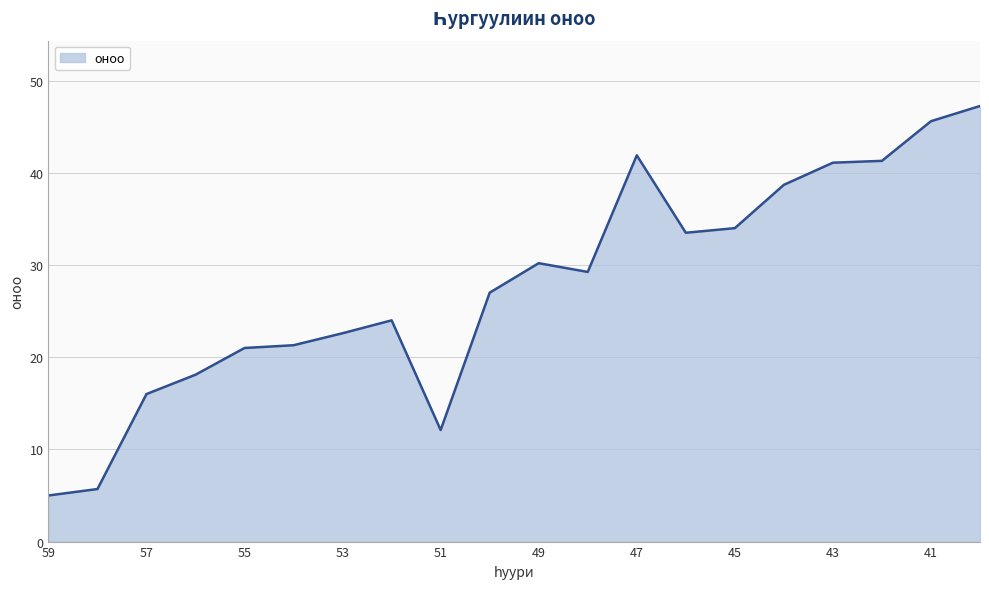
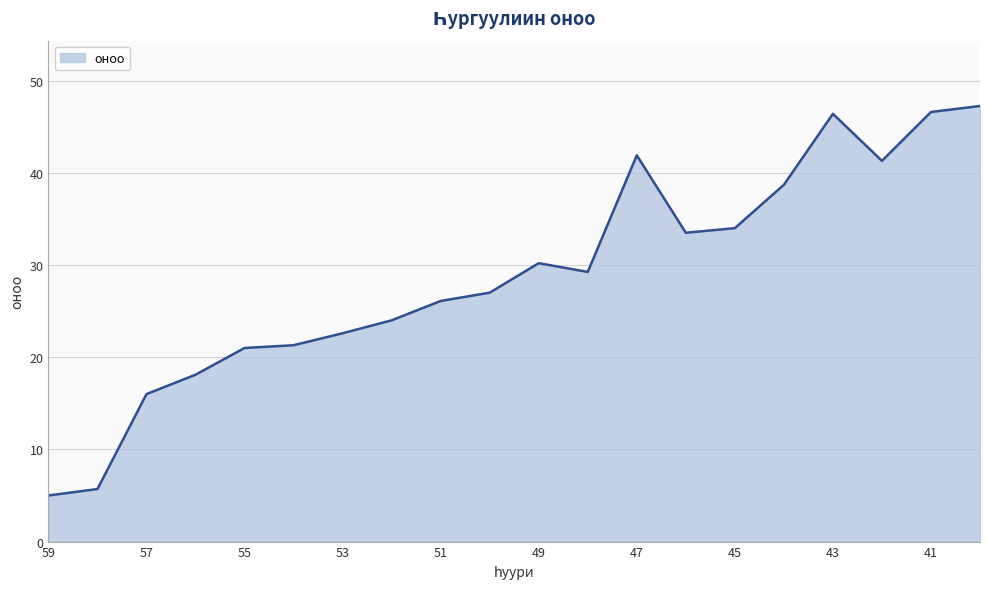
  {
    "59": 5,
    "57": 16,
    "55": 21,
    "53": 23,
-   "51": 12,
+   "51": 26,
    "49": 30,
    "47": 42,
    "45": 34,
-   "43": 41,
-   "41": 46
+   "43": 46,
+   "41": 47
  }
